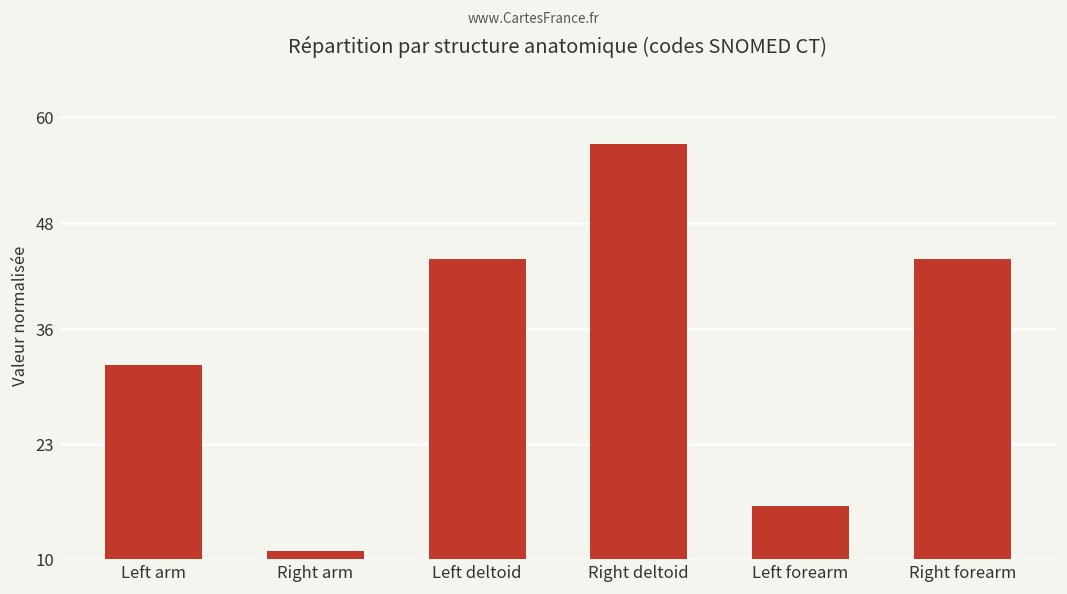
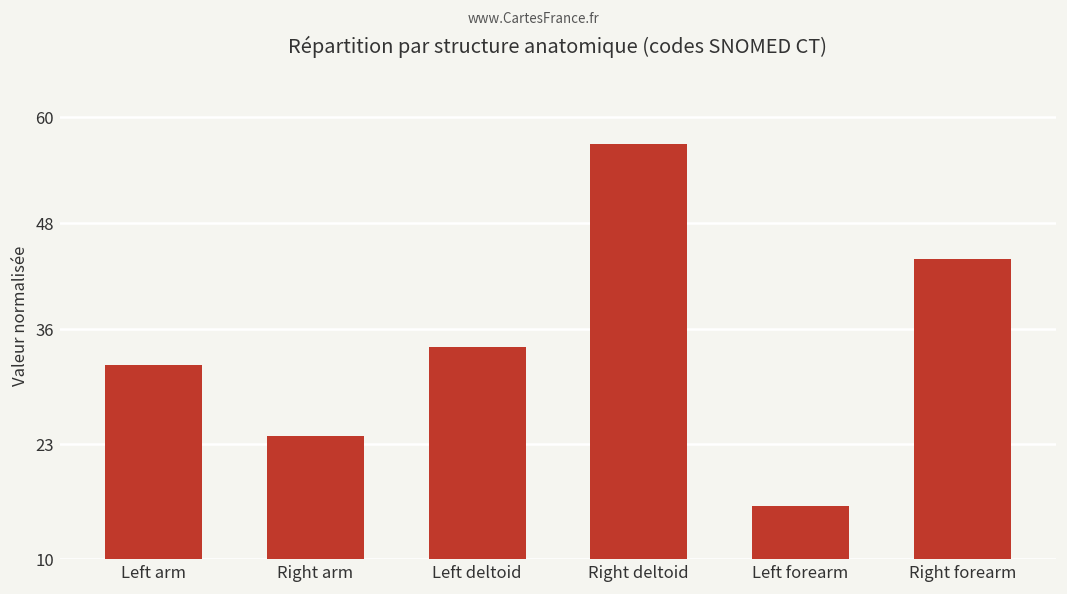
  {
    "Left arm": 32,
-   "Right arm": 11,
-   "Left deltoid": 44,
+   "Right arm": 24,
+   "Left deltoid": 34,
    "Right deltoid": 57,
    "Left forearm": 16,
    "Right forearm": 44
  }
